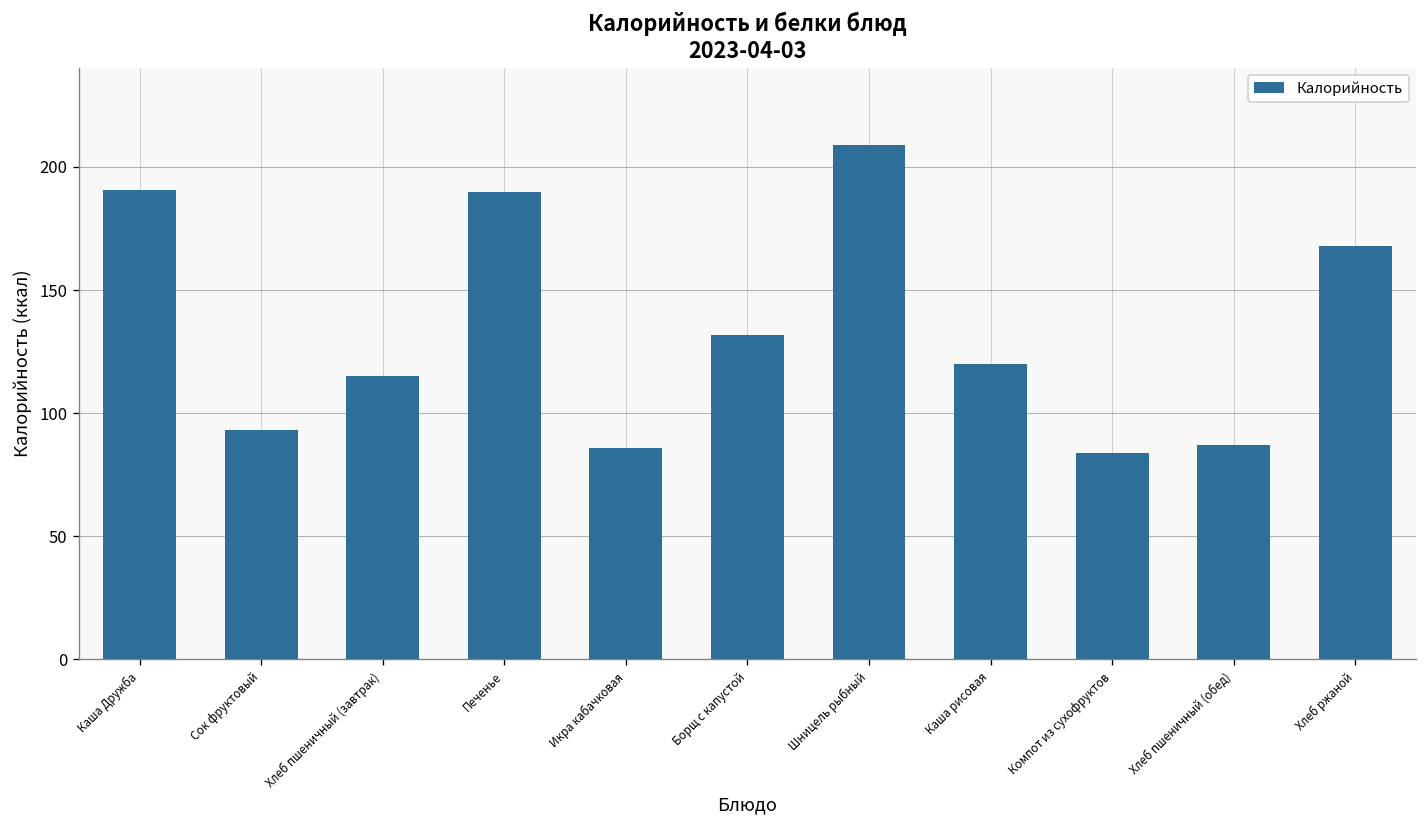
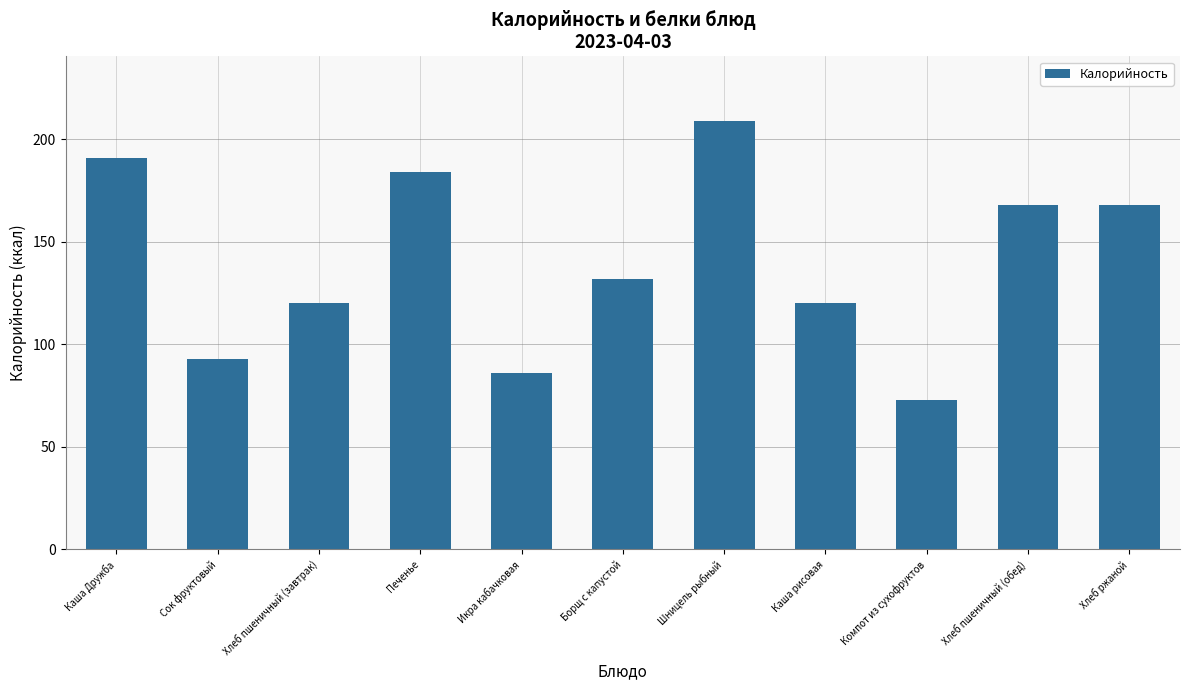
  {
    "Каша Дружба": 191,
    "Сок фруктовый": 93,
-   "Хлеб пшеничный (завтрак)": 115,
-   "Печенье": 190,
+   "Хлеб пшеничный (завтрак)": 120,
+   "Печенье": 184,
    "Икра кабачковая": 86,
    "Борщ с капустой": 132,
    "Шницель рыбный": 209,
    "Каша рисовая": 120,
-   "Компот из сухофруктов": 84,
-   "Хлеб пшеничный (обед)": 87,
+   "Компот из сухофруктов": 73,
+   "Хлеб пшеничный (обед)": 168,
    "Хлеб ржаной": 168
  }
